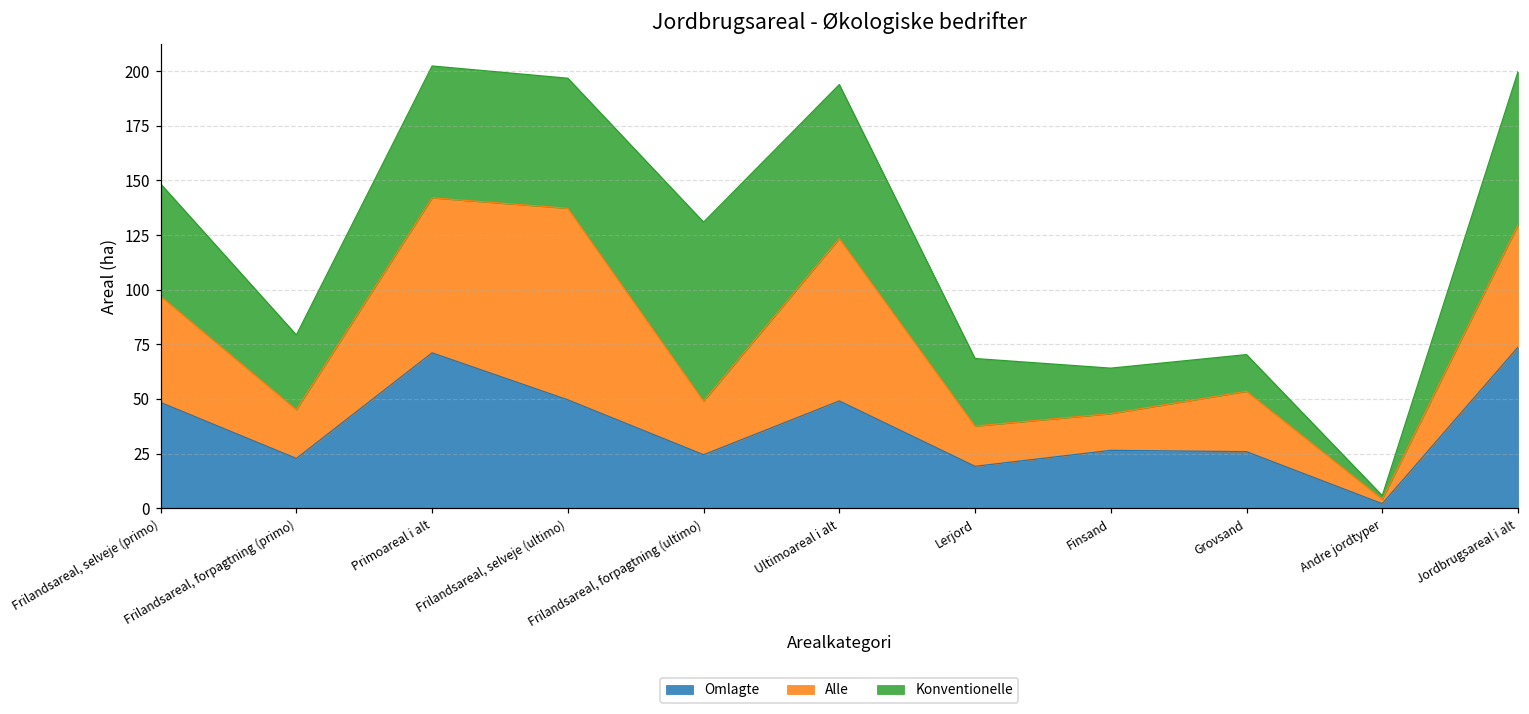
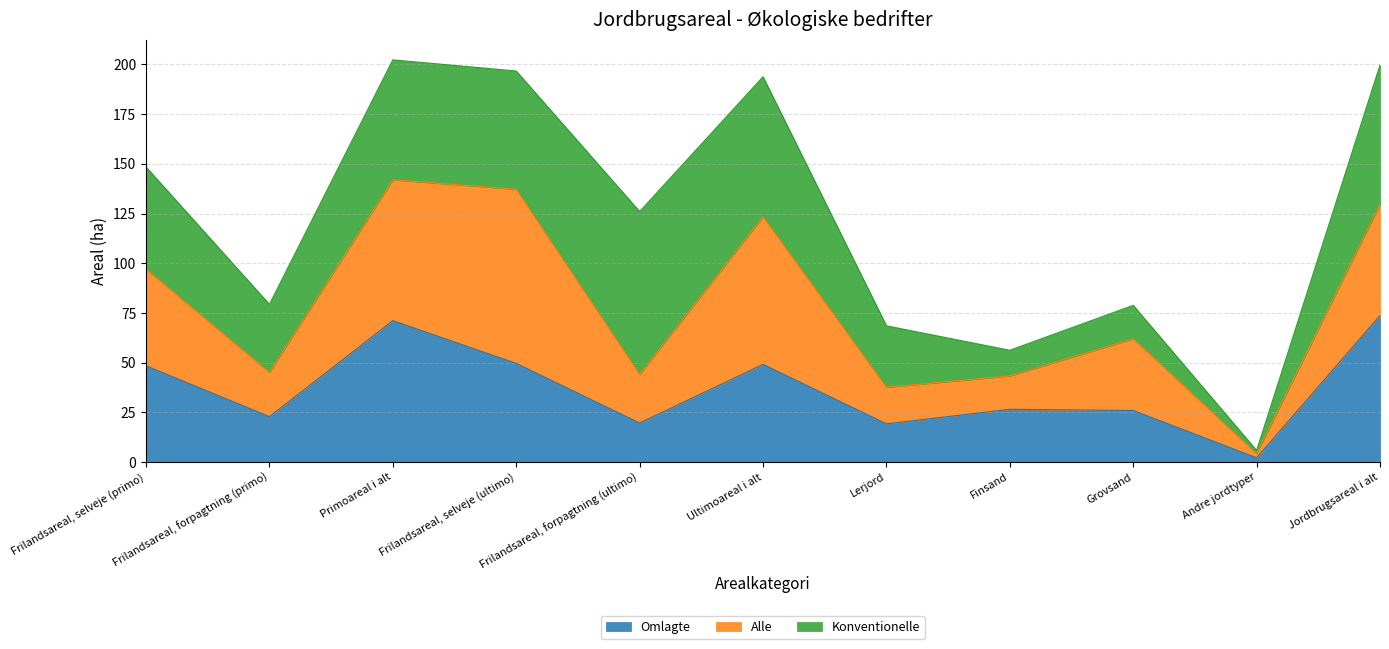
  {
    "Omlagte": {
      "Frilandsareal, selveje (primo)": 48,
      "Frilandsareal, forpagtning (primo)": 23,
      "Primoareal i alt": 71,
      "Frilandsareal, selveje (ultimo)": 50,
-     "Frilandsareal, forpagtning (ultimo)": 25,
+     "Frilandsareal, forpagtning (ultimo)": 20,
      "Ultimoareal i alt": 49,
      "Lerjord": 19,
      "Finsand": 27,
      "Grovsand": 26,
      "Andre jordtyper": 2,
      "Jordbrugsareal i alt": 74
    },
    "Alle": {
      "Frilandsareal, selveje (primo)": 49,
      "Frilandsareal, forpagtning (primo)": 22,
      "Primoareal i alt": 71,
      "Frilandsareal, selveje (ultimo)": 88,
      "Frilandsareal, forpagtning (ultimo)": 25,
      "Ultimoareal i alt": 74,
      "Lerjord": 18,
      "Finsand": 17,
-     "Grovsand": 28,
+     "Grovsand": 36,
      "Andre jordtyper": 2,
      "Jordbrugsareal i alt": 56
    },
    "Konventionelle": {
      "Frilandsareal, selveje (primo)": 51,
      "Frilandsareal, forpagtning (primo)": 34,
      "Primoareal i alt": 60,
      "Frilandsareal, selveje (ultimo)": 60,
      "Frilandsareal, forpagtning (ultimo)": 82,
      "Ultimoareal i alt": 70,
      "Lerjord": 31,
-     "Finsand": 21,
+     "Finsand": 13,
      "Grovsand": 17,
      "Andre jordtyper": 2,
      "Jordbrugsareal i alt": 70
    }
  }
